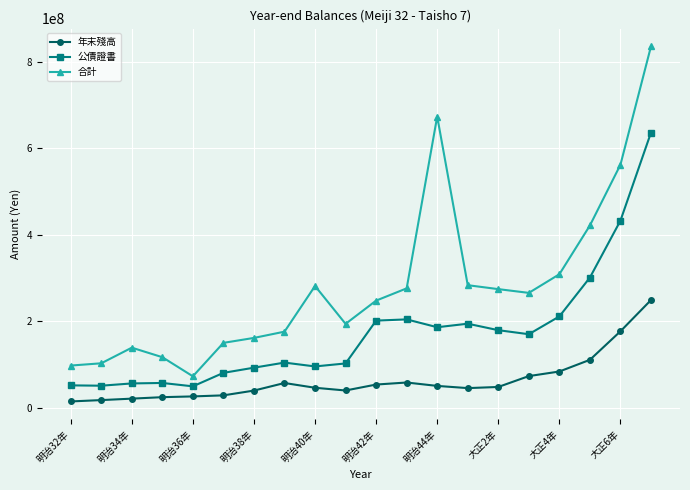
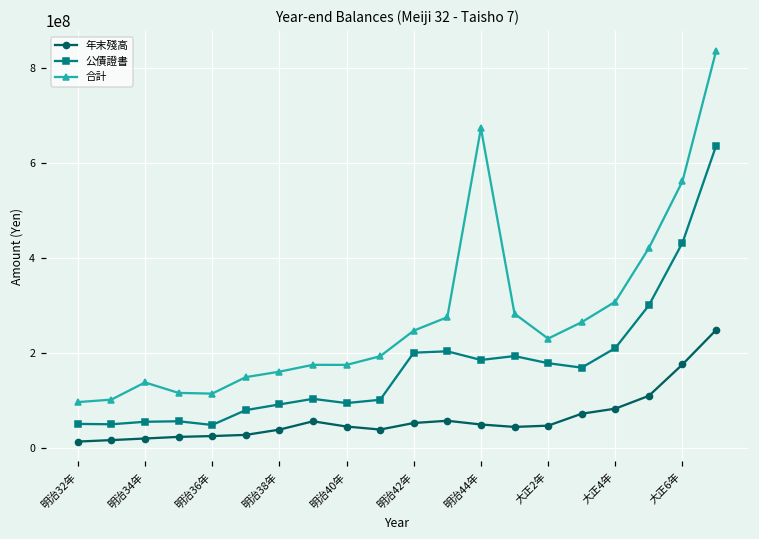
  {
    "合計": {
      "明治32年": 100000000,
      "明治34年": 140000000,
-     "明治36年": 70000000,
+     "明治36年": 110000000,
      "明治38年": 160000000,
-     "明治40年": 280000000,
+     "明治40年": 180000000,
      "明治42年": 250000000,
      "明治44年": 670000000,
-     "大正2年": 270000000,
+     "大正2年": 230000000,
      "大正4年": 310000000,
      "大正6年": 560000000
    }
  }
